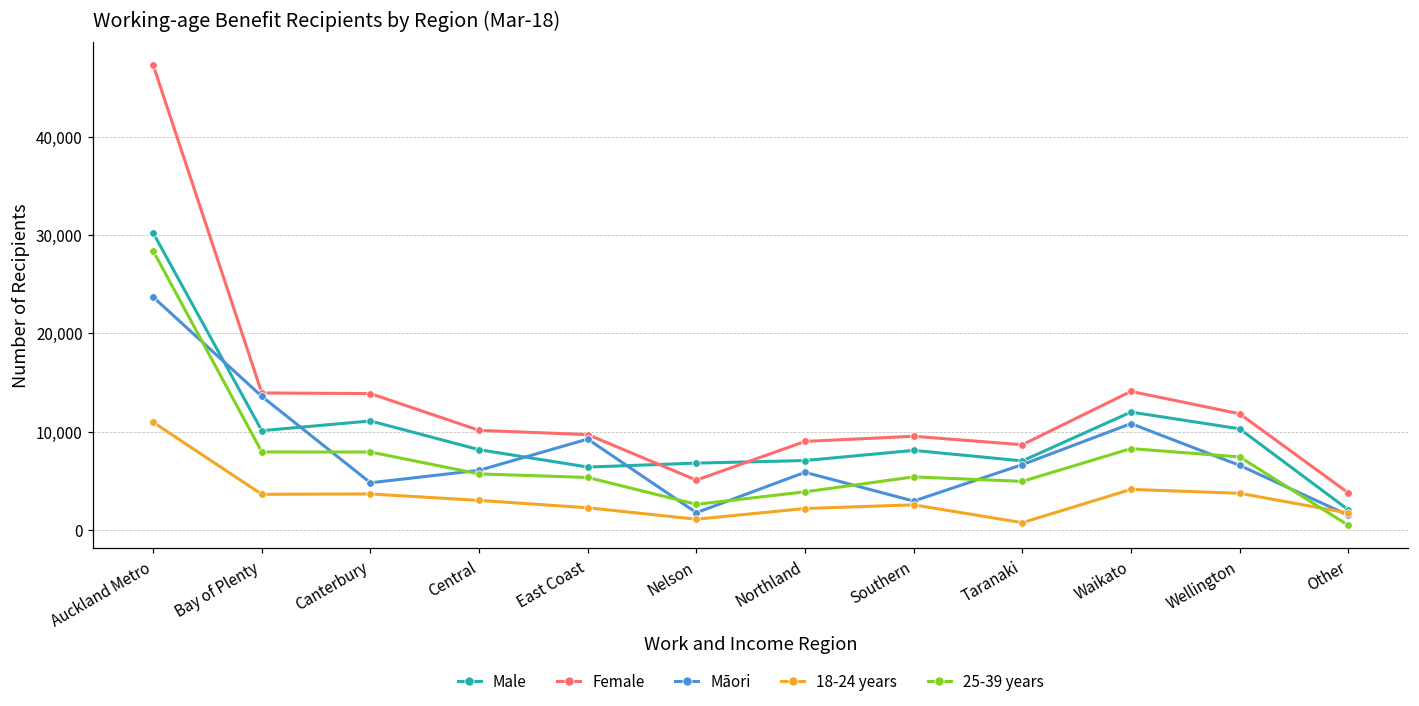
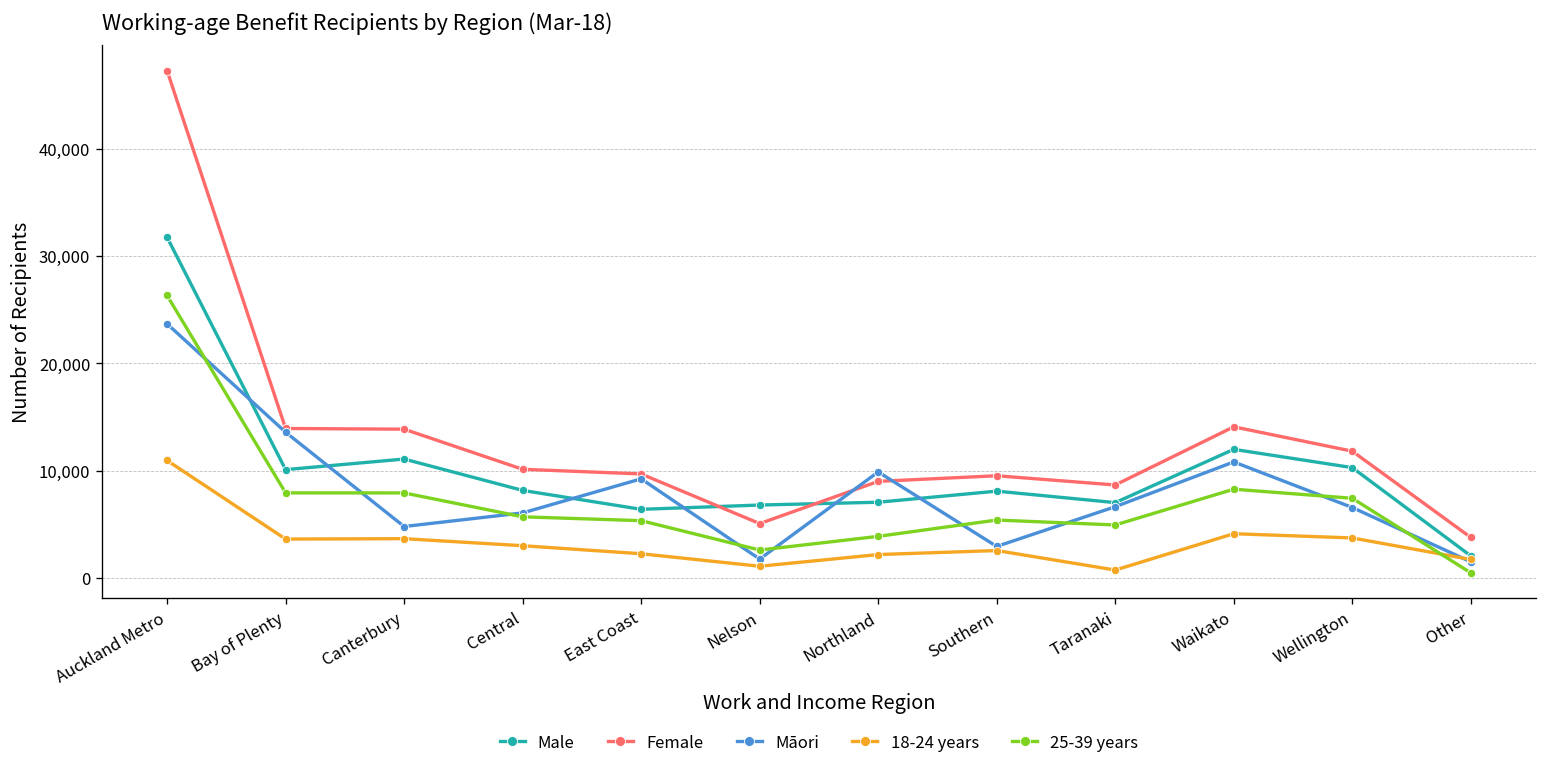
  {
    "Male": {
-     "Auckland Metro": "30,000",
+     "Auckland Metro": "32,000",
      "Bay of Plenty": "10,000",
      "Canterbury": "11,000",
      "Central": "8,000",
      "East Coast": "6,000",
      "Nelson": "7,000",
      "Northland": "7,000",
      "Southern": "8,000",
      "Taranaki": "7,000",
      "Waikato": "12,000",
      "Wellington": "10,000",
      "Other": "2,000"
    },
    "Female": {
      "Auckland Metro": "47,000",
      "Bay of Plenty": "14,000",
      "Canterbury": "14,000",
      "Central": "10,000",
      "East Coast": "10,000",
      "Nelson": "5,000",
      "Northland": "9,000",
      "Southern": "10,000",
      "Taranaki": "9,000",
      "Waikato": "14,000",
      "Wellington": "12,000",
      "Other": "4,000"
    },
    "Māori": {
      "Auckland Metro": "24,000",
      "Bay of Plenty": "14,000",
      "Canterbury": "5,000",
      "Central": "6,000",
      "East Coast": "9,000",
      "Nelson": "2,000",
-     "Northland": "6,000",
+     "Northland": "10,000",
      "Southern": "3,000",
      "Taranaki": "7,000",
      "Waikato": "11,000",
      "Wellington": "7,000"
    },
    "18-24 years": {
      "Auckland Metro": "11,000",
      "Bay of Plenty": "4,000",
      "Canterbury": "4,000",
      "Central": "3,000",
      "East Coast": "2,000",
      "Nelson": "1,000",
      "Northland": "2,000",
      "Southern": "3,000",
      "Taranaki": "1,000",
      "Waikato": "4,000",
      "Wellington": "4,000"
    },
    "25-39 years": {
-     "Auckland Metro": "28,000",
+     "Auckland Metro": "26,000",
      "Bay of Plenty": "8,000",
      "Canterbury": "8,000",
      "Central": "6,000",
      "East Coast": "5,000",
      "Nelson": "3,000",
      "Northland": "4,000",
      "Southern": "5,000",
      "Taranaki": "5,000",
      "Waikato": "8,000",
      "Wellington": "7,000",
      "Other": "0"
    }
  }
